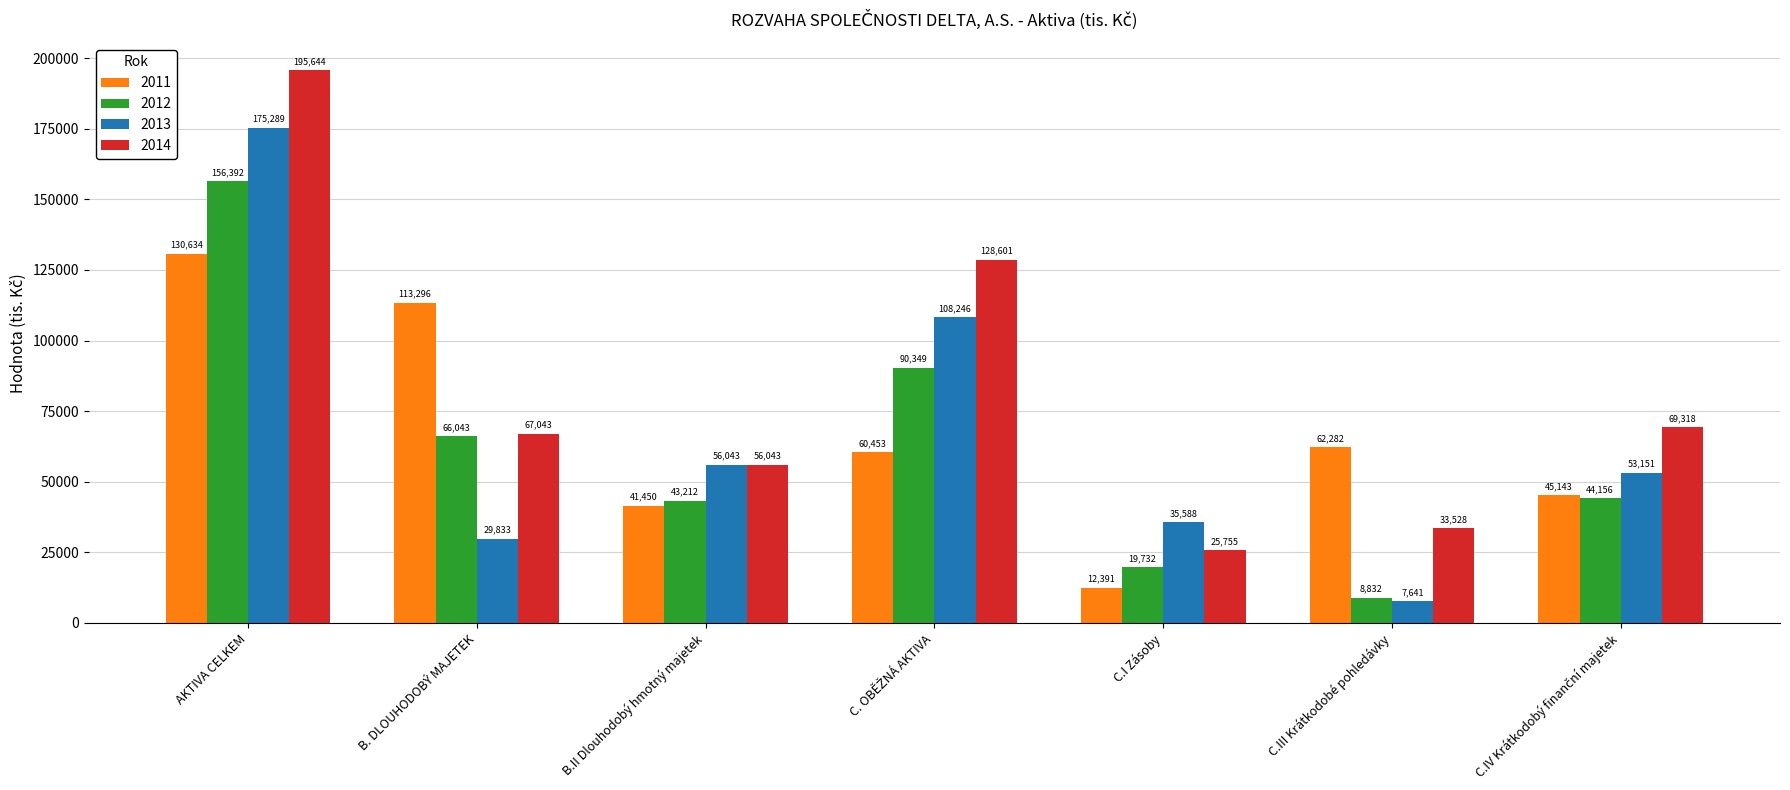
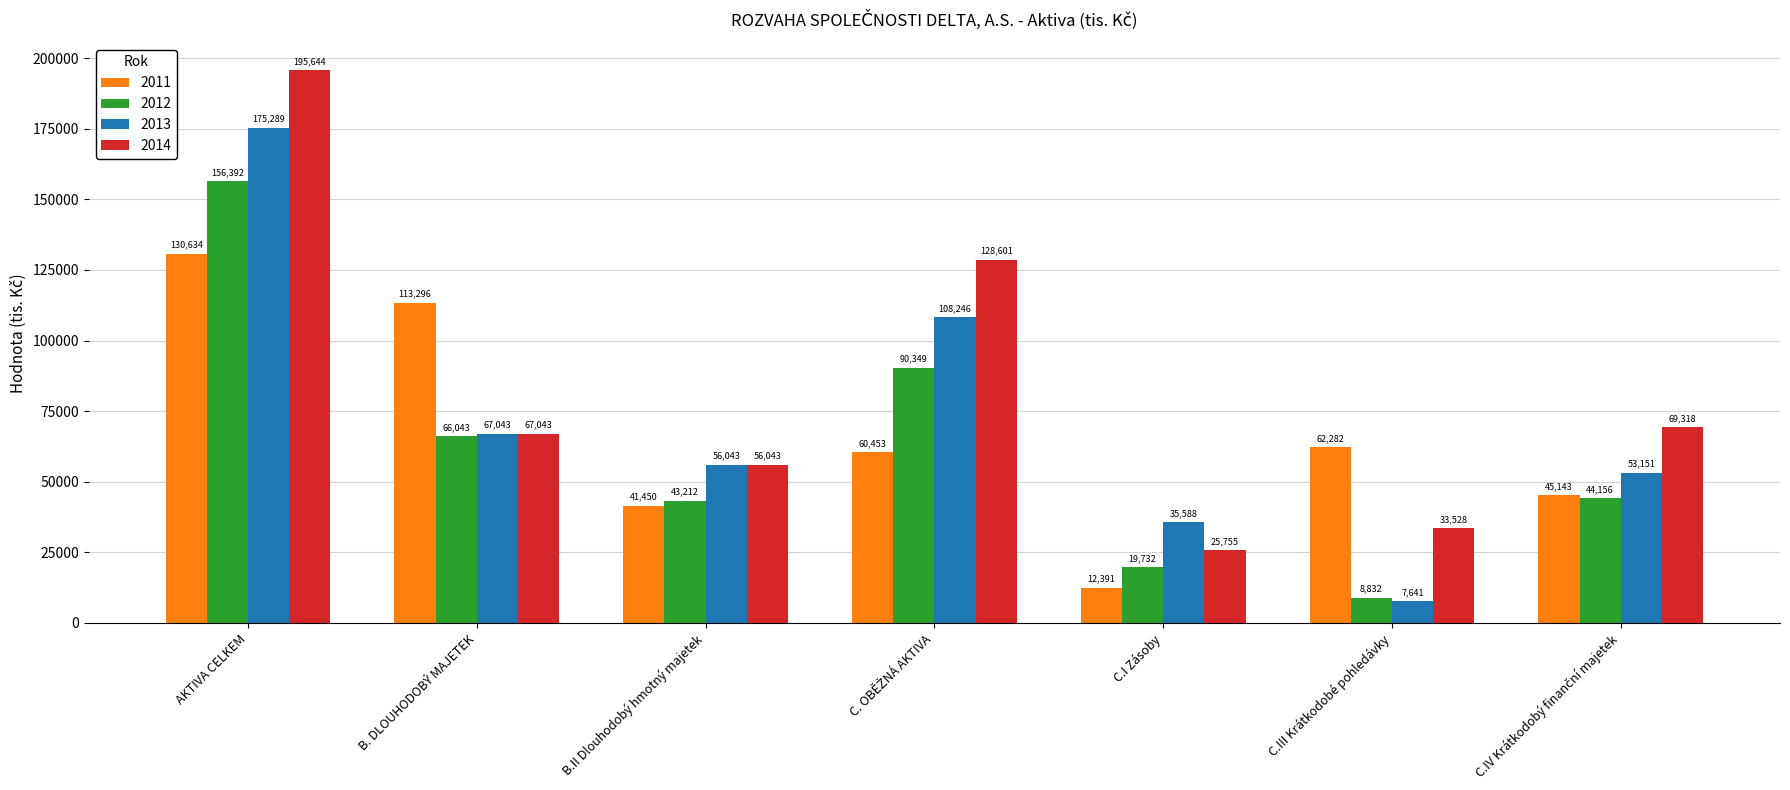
  {
    "2011": {
      "B. DLOUHODOBÝ MAJETEK": "113,296",
      "B.II Dlouhodobý hmotný majetek": "41,450",
      "C. OBĚŽNÁ AKTIVA": "60,453",
      "C.I Zásoby": "12,391",
      "C.III Krátkodobé pohledávky": "62,282",
      "C.IV Krátkodobý finanční majetek": "45,143"
    },
    "2012": {
      "B. DLOUHODOBÝ MAJETEK": "66,043",
      "B.II Dlouhodobý hmotný majetek": "43,212",
      "C.I Zásoby": "19,732",
      "C.III Krátkodobé pohledávky": "8,832"
    },
    "2013": {
-     "B. DLOUHODOBÝ MAJETEK": "29,833",
+     "B. DLOUHODOBÝ MAJETEK": "67,043",
      "B.II Dlouhodobý hmotný majetek": "56,043",
      "C.I Zásoby": "35,588",
      "C.III Krátkodobé pohledávky": "7,641"
    },
    "2014": {
      "AKTIVA CELKEM": "195,644",
      "B. DLOUHODOBÝ MAJETEK": "67,043",
      "B.II Dlouhodobý hmotný majetek": "56,043",
      "C. OBĚŽNÁ AKTIVA": "128,601",
      "C.I Zásoby": "25,755",
      "C.III Krátkodobé pohledávky": "33,528",
      "C.IV Krátkodobý finanční majetek": "69,318"
    }
  }
